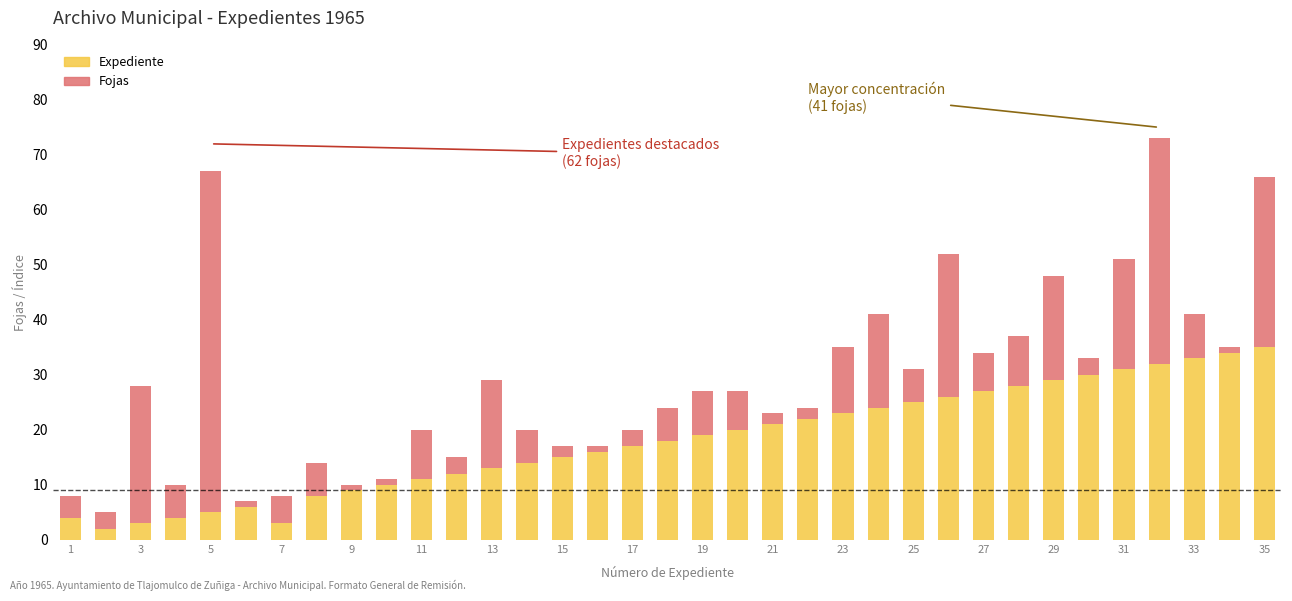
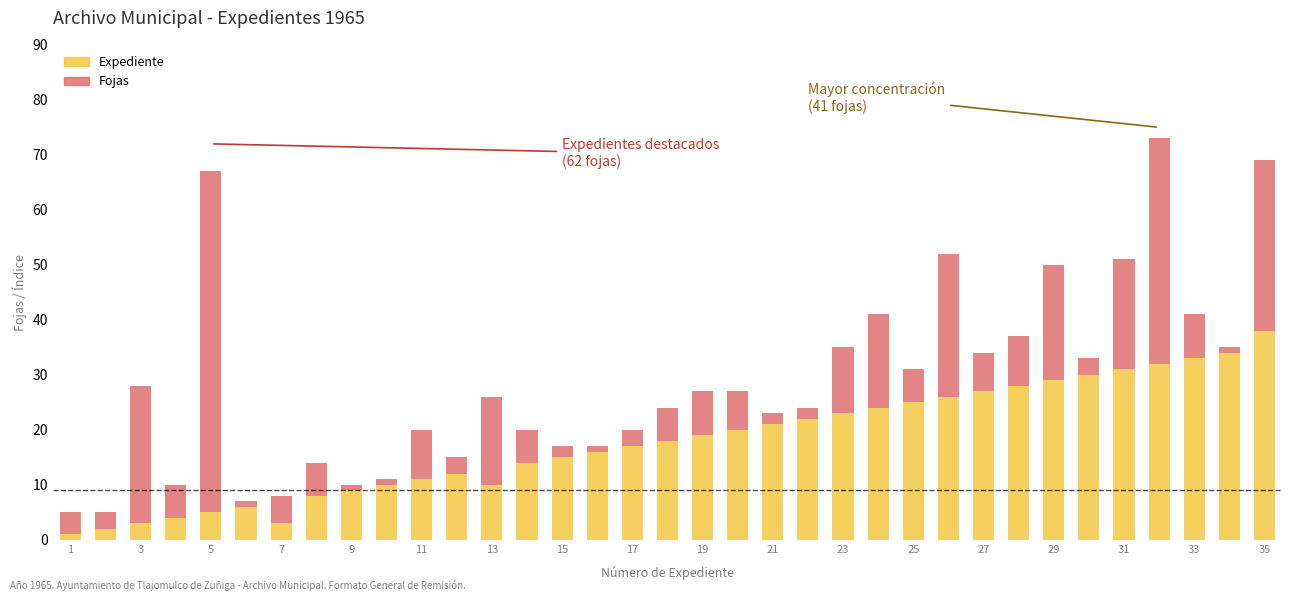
  {
    "Expediente": {
-     "1": 4,
+     "1": 1,
      "3": 3,
      "5": 5,
      "7": 3,
      "9": 9,
      "11": 11,
-     "13": 13,
+     "13": 10,
      "15": 15,
      "17": 17,
      "19": 19,
      "21": 21,
      "23": 23,
      "25": 25,
      "27": 27,
      "29": 29,
      "31": 31,
      "33": 33,
-     "35": 35
+     "35": 38
    },
    "Fojas": {
      "1": 4,
      "3": 25,
      "7": 5,
      "9": 1,
      "11": 9,
      "13": 16,
      "15": 2,
      "17": 3,
      "19": 8,
      "21": 2,
      "23": 12,
      "25": 6,
      "27": 7,
-     "29": 19,
+     "29": 21,
      "31": 20,
      "33": 8,
      "35": 31
    }
  }
